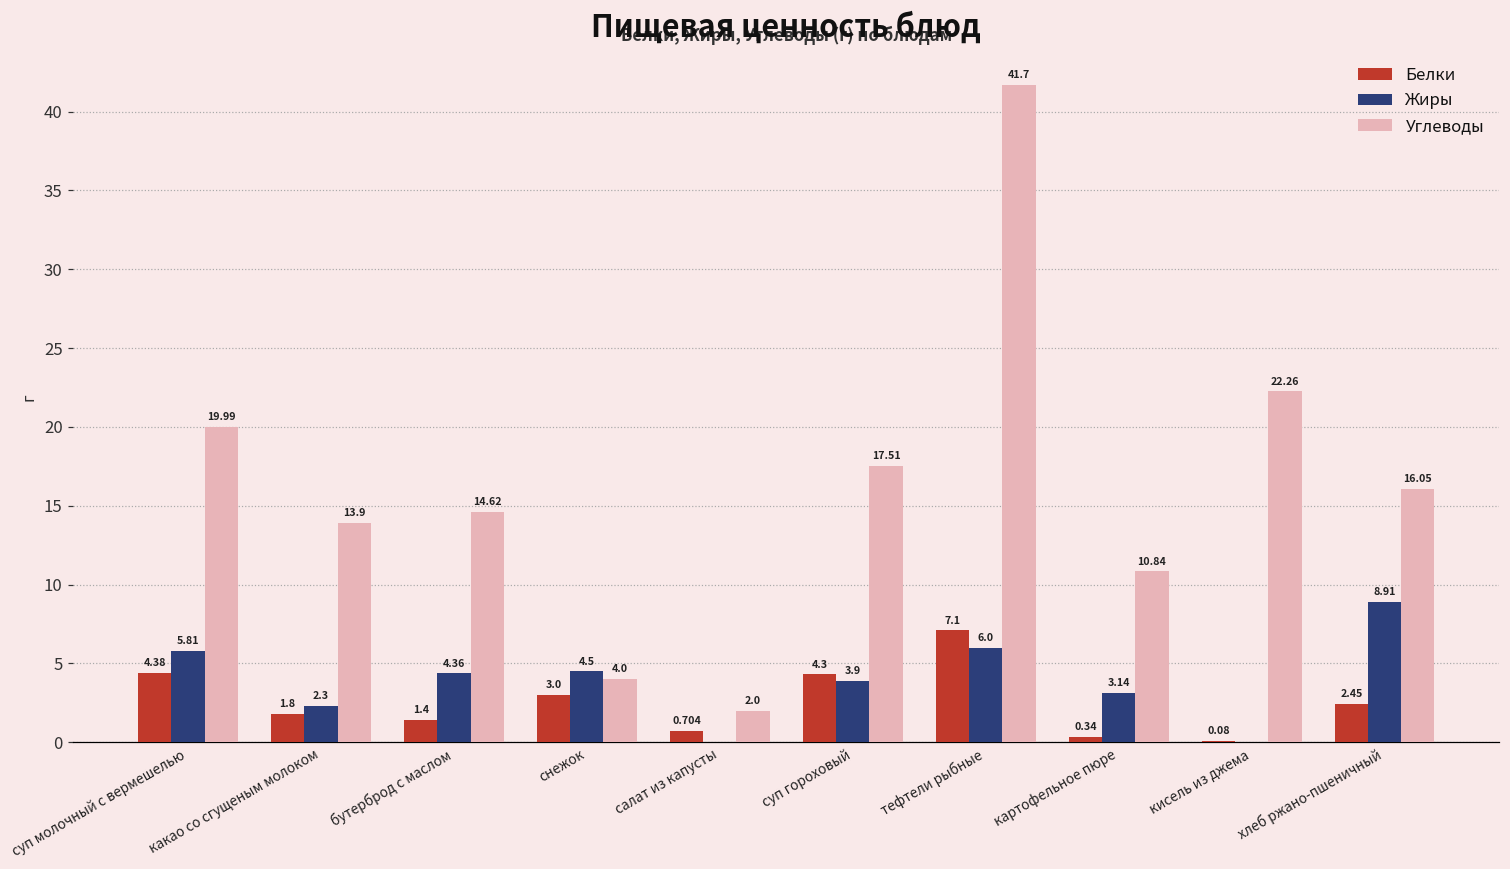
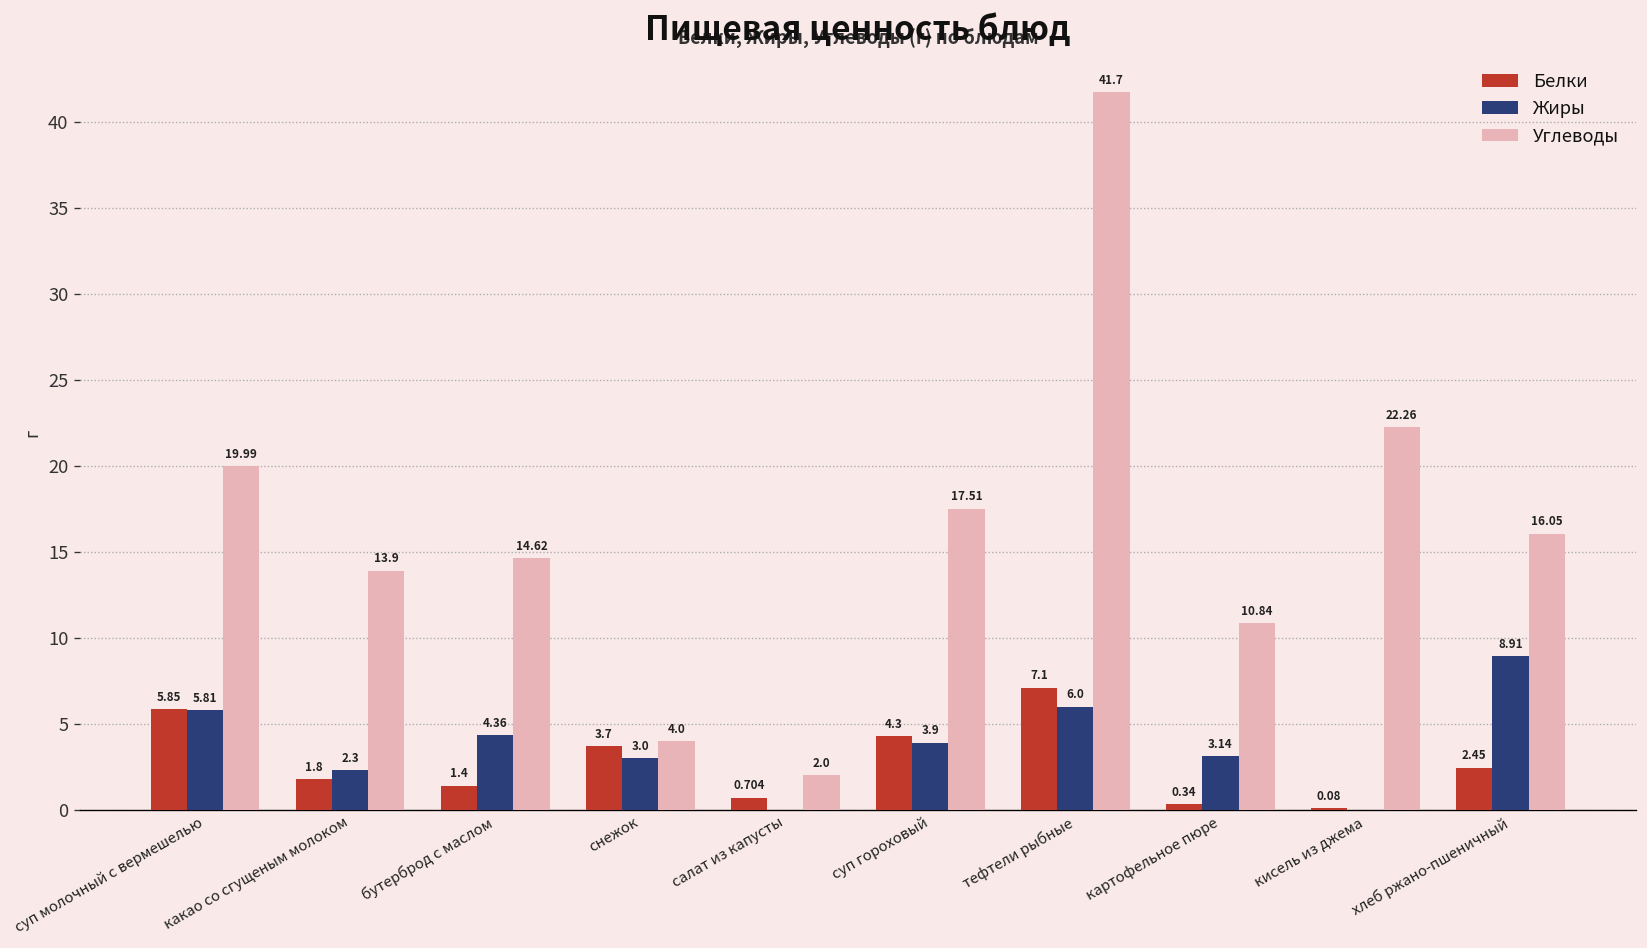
  {
    "Белки": {
-     "суп молочный с вермешелью": 4.38,
+     "суп молочный с вермешелью": 5.85,
      "какао со сгущеным молоком": 1.8,
      "бутерброд с маслом": 1.4,
-     "снежок": 3.0,
+     "снежок": 3.7,
      "салат из капусты": 0.704,
      "суп гороховый": 4.3,
      "тефтели рыбные": 7.1,
      "картофельное пюре": 0.34,
      "кисель из джема": 0.08,
      "хлеб ржано-пшеничный": 2.45
    },
    "Жиры": {
      "суп молочный с вермешелью": 5.81,
      "какао со сгущеным молоком": 2.3,
      "бутерброд с маслом": 4.36,
-     "снежок": 4.5,
+     "снежок": 3.0,
      "суп гороховый": 3.9,
      "тефтели рыбные": 6.0,
      "картофельное пюре": 3.14,
      "хлеб ржано-пшеничный": 8.91
    },
    "Углеводы": {
      "суп молочный с вермешелью": 19.99,
      "какао со сгущеным молоком": 13.9,
      "бутерброд с маслом": 14.62,
      "снежок": 4.0,
      "салат из капусты": 2.0,
      "суп гороховый": 17.51,
      "тефтели рыбные": 41.7,
      "картофельное пюре": 10.84,
      "кисель из джема": 22.26,
      "хлеб ржано-пшеничный": 16.05
    }
  }
